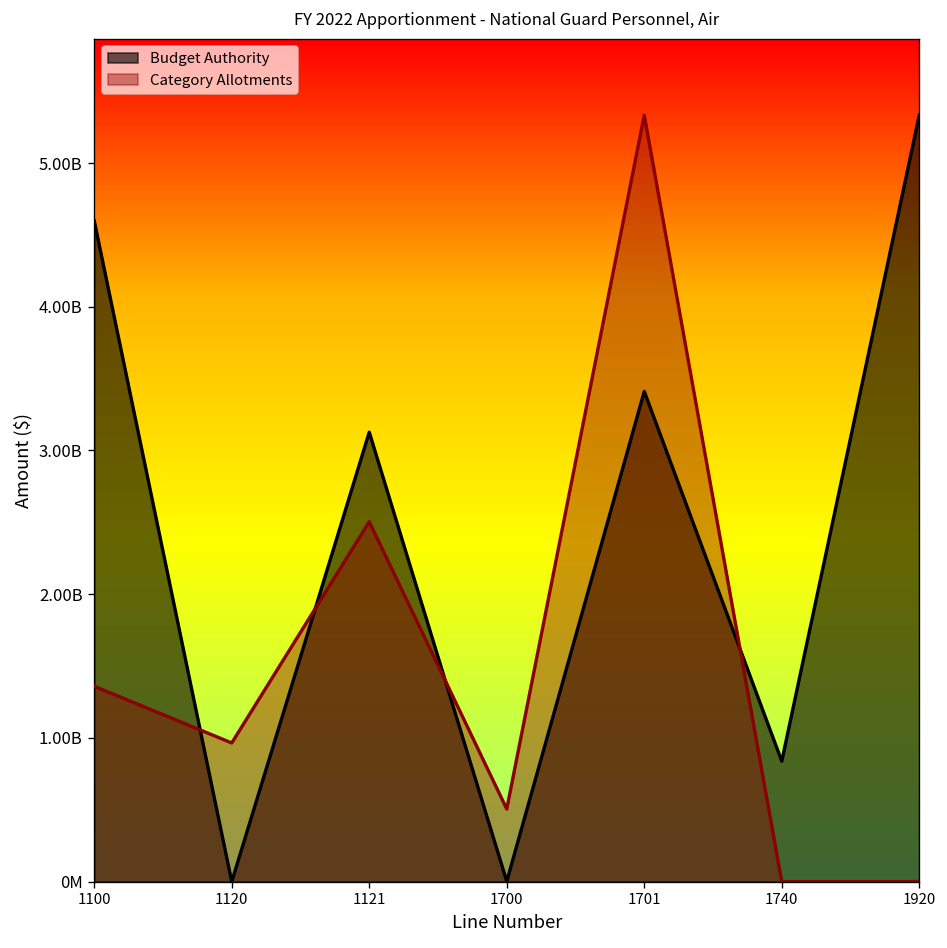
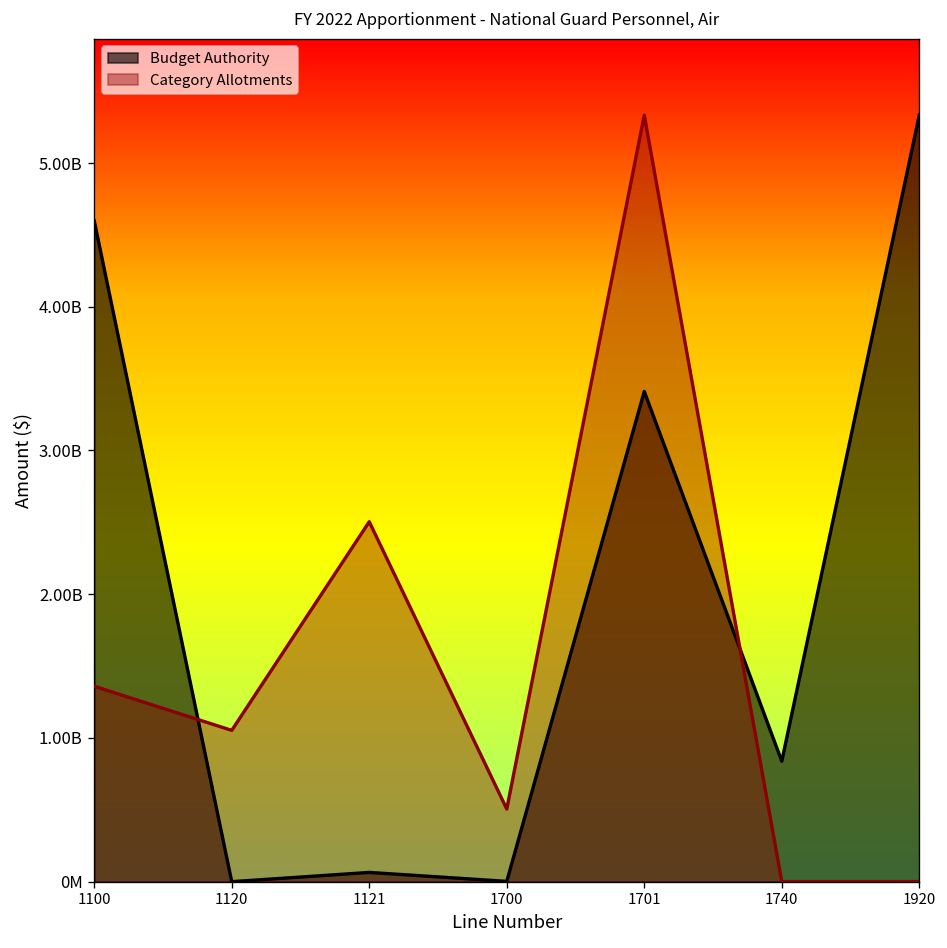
  {
    "Budget Authority": {
      "1100": 4600000000,
      "1120": 0,
-     "1121": 3130000000,
+     "1121": 60000000,
      "1700": 0,
      "1701": 3410000000,
      "1740": 840000000,
      "1920": 5330000000
    },
    "Category Allotments": {
      "1100": 1360000000,
-     "1120": 960000000,
+     "1120": 1050000000,
      "1121": 2500000000,
      "1700": 510000000,
      "1701": 5330000000,
      "1740": 0,
      "1920": 0
    }
  }
